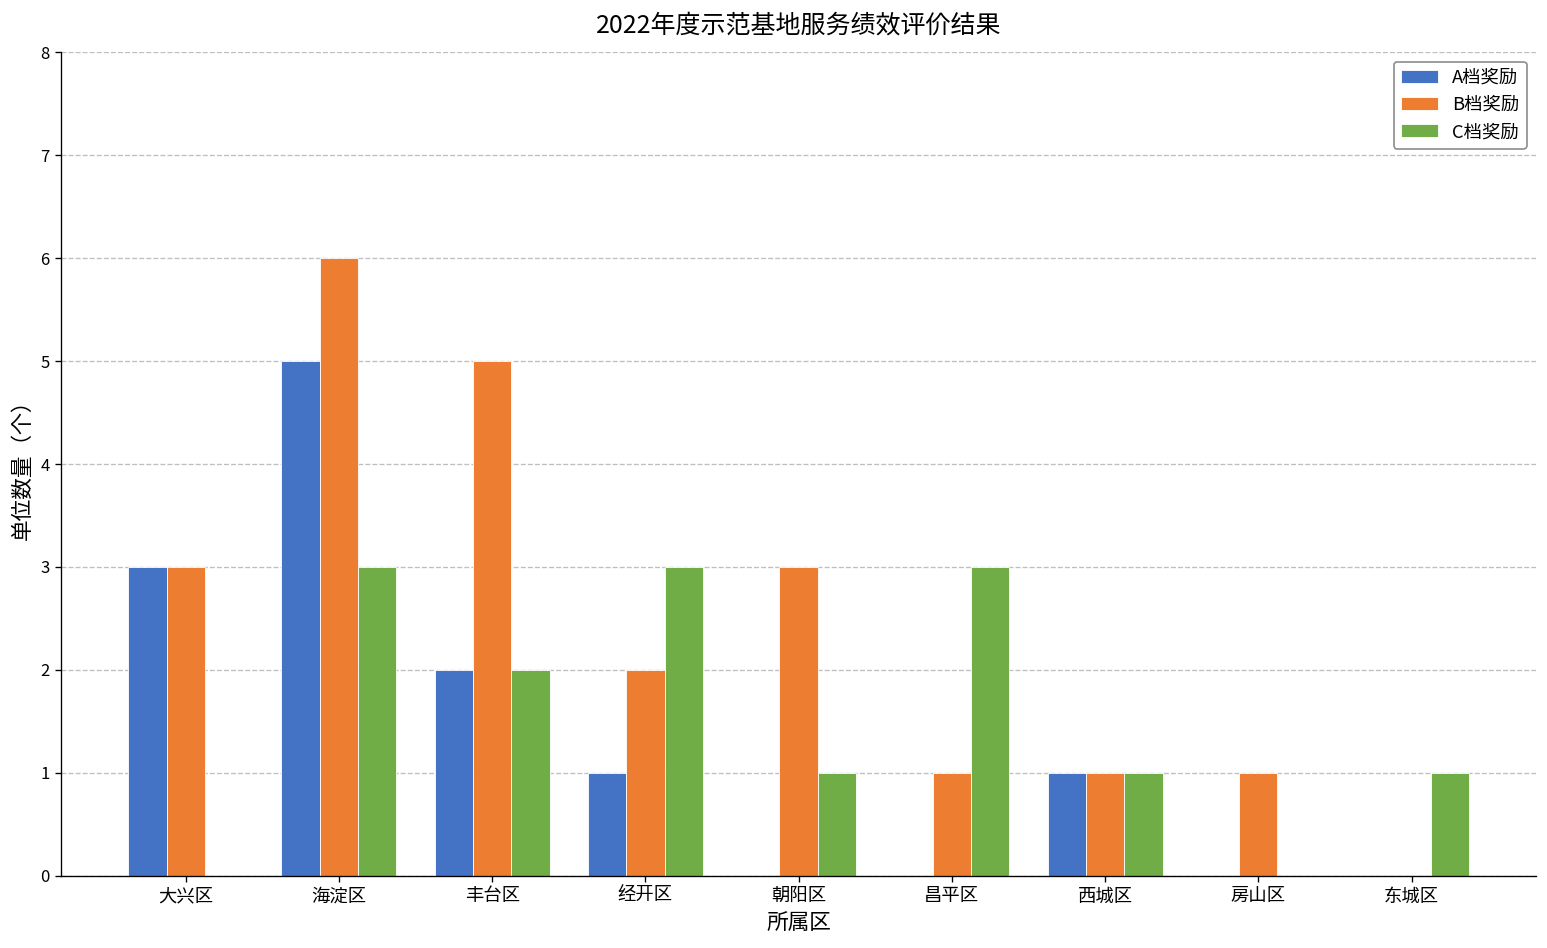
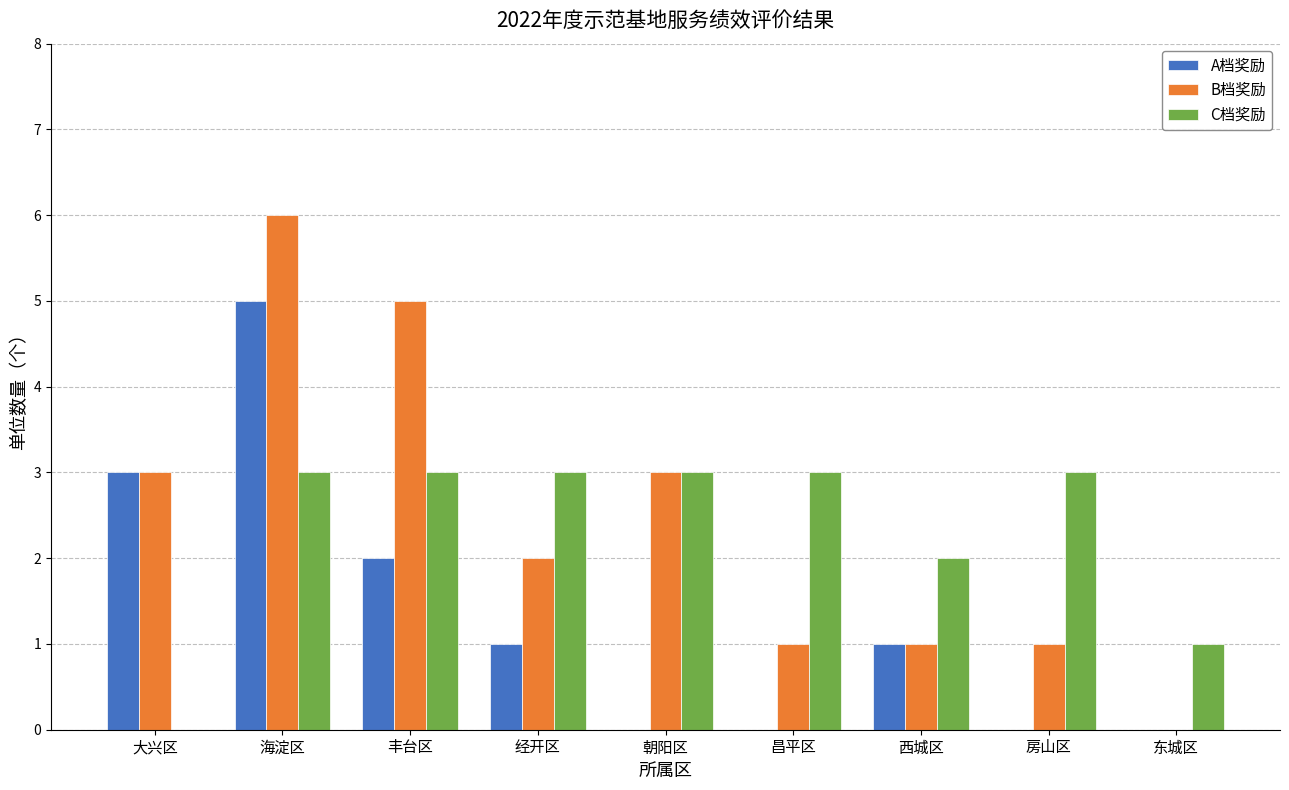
  {
    "A档奖励": {
      "大兴区": 3,
      "海淀区": 5,
      "丰台区": 2,
      "经开区": 1,
      "朝阳区": 0,
      "昌平区": 0,
      "西城区": 1,
      "房山区": 0,
      "东城区": 0
    },
    "B档奖励": {
      "大兴区": 3,
      "海淀区": 6,
      "丰台区": 5,
      "经开区": 2,
      "朝阳区": 3,
      "昌平区": 1,
      "西城区": 1,
      "房山区": 1,
      "东城区": 0
    },
    "C档奖励": {
      "大兴区": 0,
      "海淀区": 3,
-     "丰台区": 2,
+     "丰台区": 3,
      "经开区": 3,
-     "朝阳区": 1,
+     "朝阳区": 3,
      "昌平区": 3,
-     "西城区": 1,
-     "房山区": 0,
+     "西城区": 2,
+     "房山区": 3,
      "东城区": 1
    }
  }
